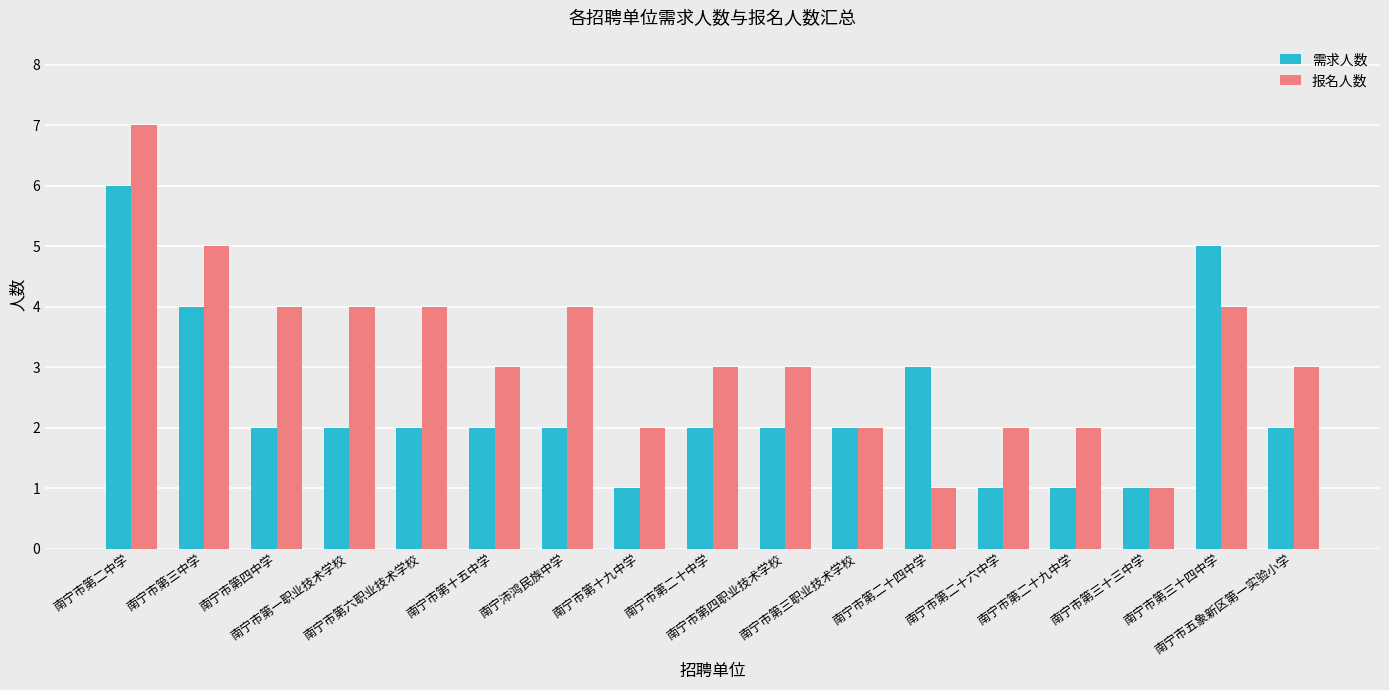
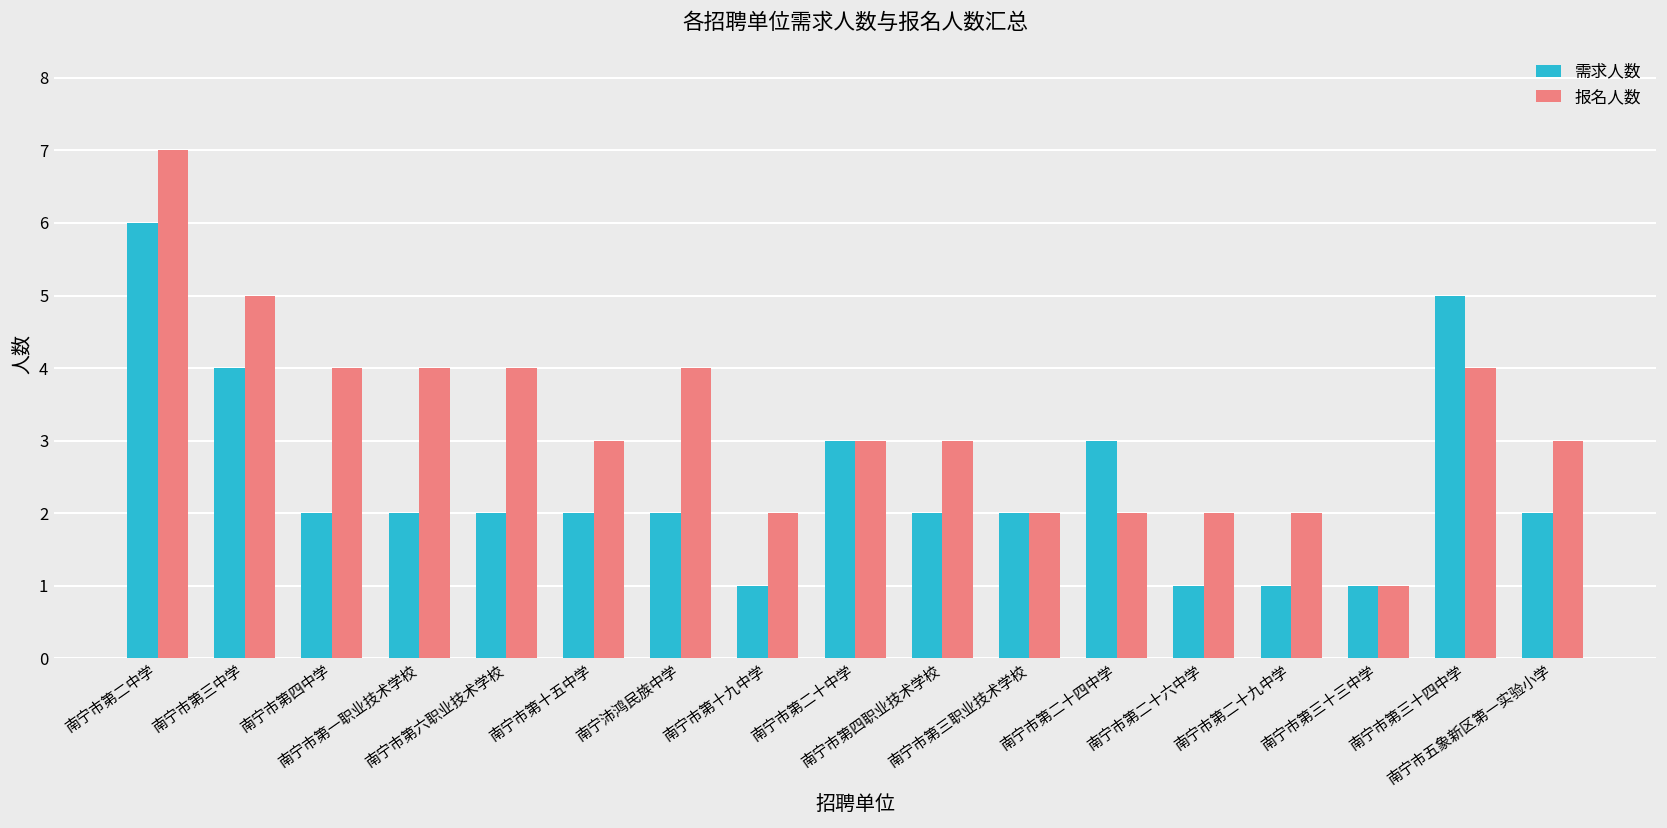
  {
    "需求人数": {
      "南宁市第二中学": 6,
      "南宁市第三中学": 4,
      "南宁市第四中学": 2,
      "南宁市第一职业技术学校": 2,
      "南宁市第六职业技术学校": 2,
      "南宁市第十五中学": 2,
      "南宁沛鸿民族中学": 2,
      "南宁市第十九中学": 1,
-     "南宁市第二十中学": 2,
+     "南宁市第二十中学": 3,
      "南宁市第四职业技术学校": 2,
      "南宁市第三职业技术学校": 2,
      "南宁市第二十四中学": 3,
      "南宁市第二十六中学": 1,
      "南宁市第二十九中学": 1,
      "南宁市第三十三中学": 1,
      "南宁市第三十四中学": 5,
      "南宁市五象新区第一实验小学": 2
    },
    "报名人数": {
      "南宁市第二中学": 7,
      "南宁市第三中学": 5,
      "南宁市第四中学": 4,
      "南宁市第一职业技术学校": 4,
      "南宁市第六职业技术学校": 4,
      "南宁市第十五中学": 3,
      "南宁沛鸿民族中学": 4,
      "南宁市第十九中学": 2,
      "南宁市第二十中学": 3,
      "南宁市第四职业技术学校": 3,
      "南宁市第三职业技术学校": 2,
-     "南宁市第二十四中学": 1,
+     "南宁市第二十四中学": 2,
      "南宁市第二十六中学": 2,
      "南宁市第二十九中学": 2,
      "南宁市第三十三中学": 1,
      "南宁市第三十四中学": 4,
      "南宁市五象新区第一实验小学": 3
    }
  }
